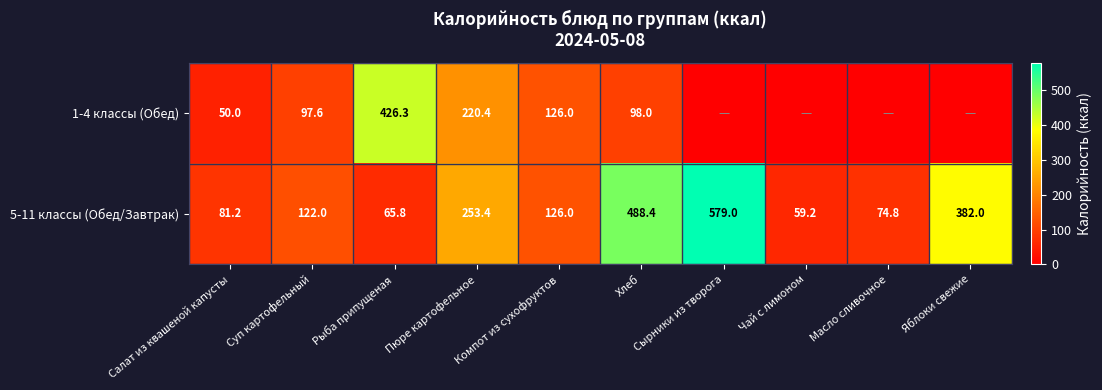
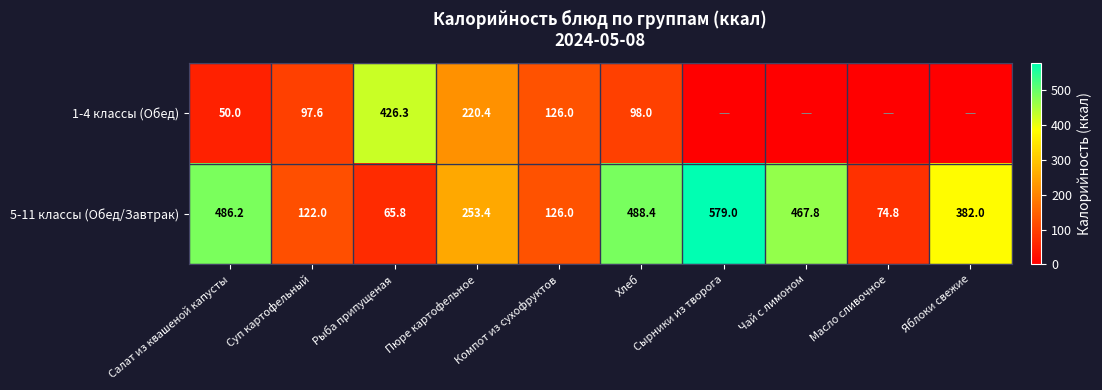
  {
    "1-4 классы (Обед)": {
      "Салат из квашеной капусты": 50.0,
      "Суп картофельный": 97.6,
      "Рыба припущеная": 426.3,
      "Пюре картофельное": 220.4,
      "Компот из сухофруктов": 126.0,
      "Хлеб": 98.0
    },
    "5-11 классы (Обед/Завтрак)": {
-     "Салат из квашеной капусты": 81.2,
+     "Салат из квашеной капусты": 486.2,
      "Суп картофельный": 122.0,
      "Рыба припущеная": 65.8,
      "Пюре картофельное": 253.4,
      "Компот из сухофруктов": 126.0,
      "Хлеб": 488.4,
      "Сырники из творога": 579.0,
-     "Чай с лимоном": 59.2,
+     "Чай с лимоном": 467.8,
      "Масло сливочное": 74.8,
      "Яблоки свежие": 382.0
    }
  }
